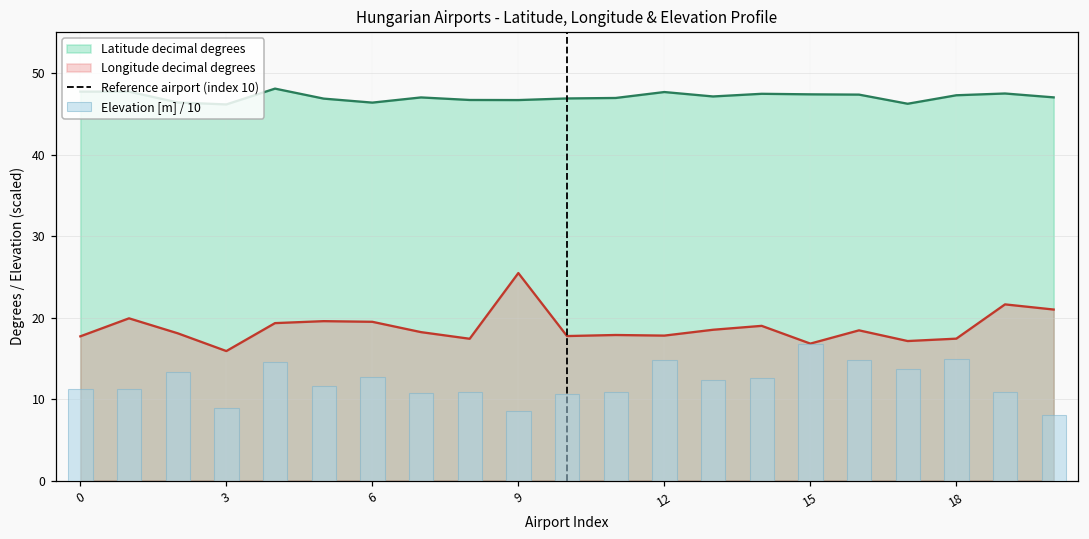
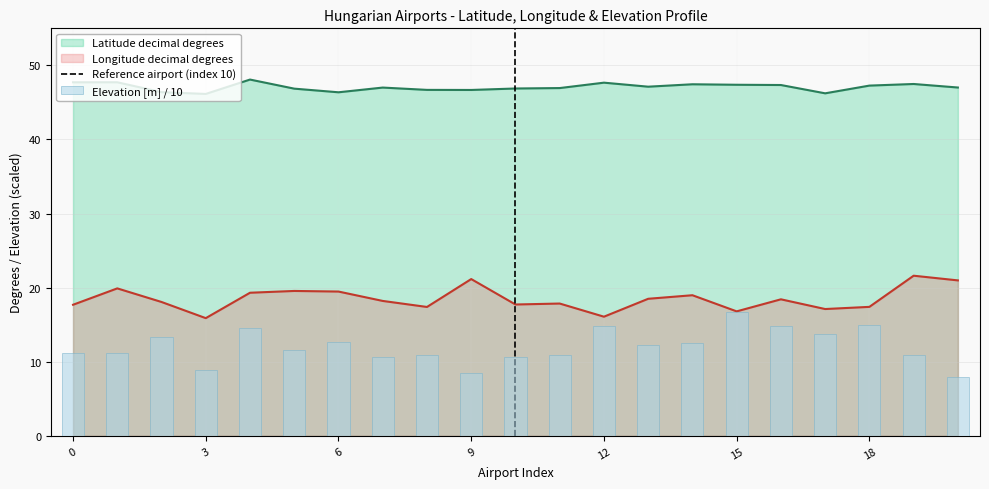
  {
    "Longitude decimal degrees": {
      "0": 18,
      "3": 16,
      "6": 19,
-     "9": 25,
-     "12": 18,
+     "9": 21,
+     "12": 16,
      "15": 17,
      "18": 17
    }
  }
